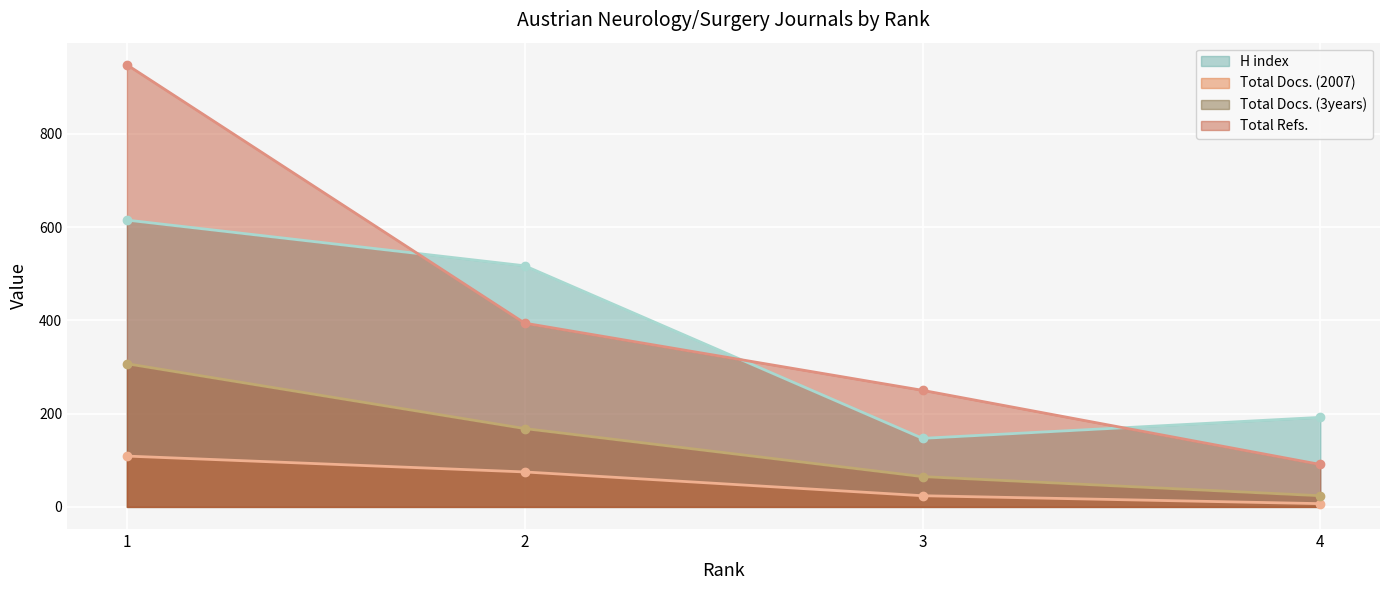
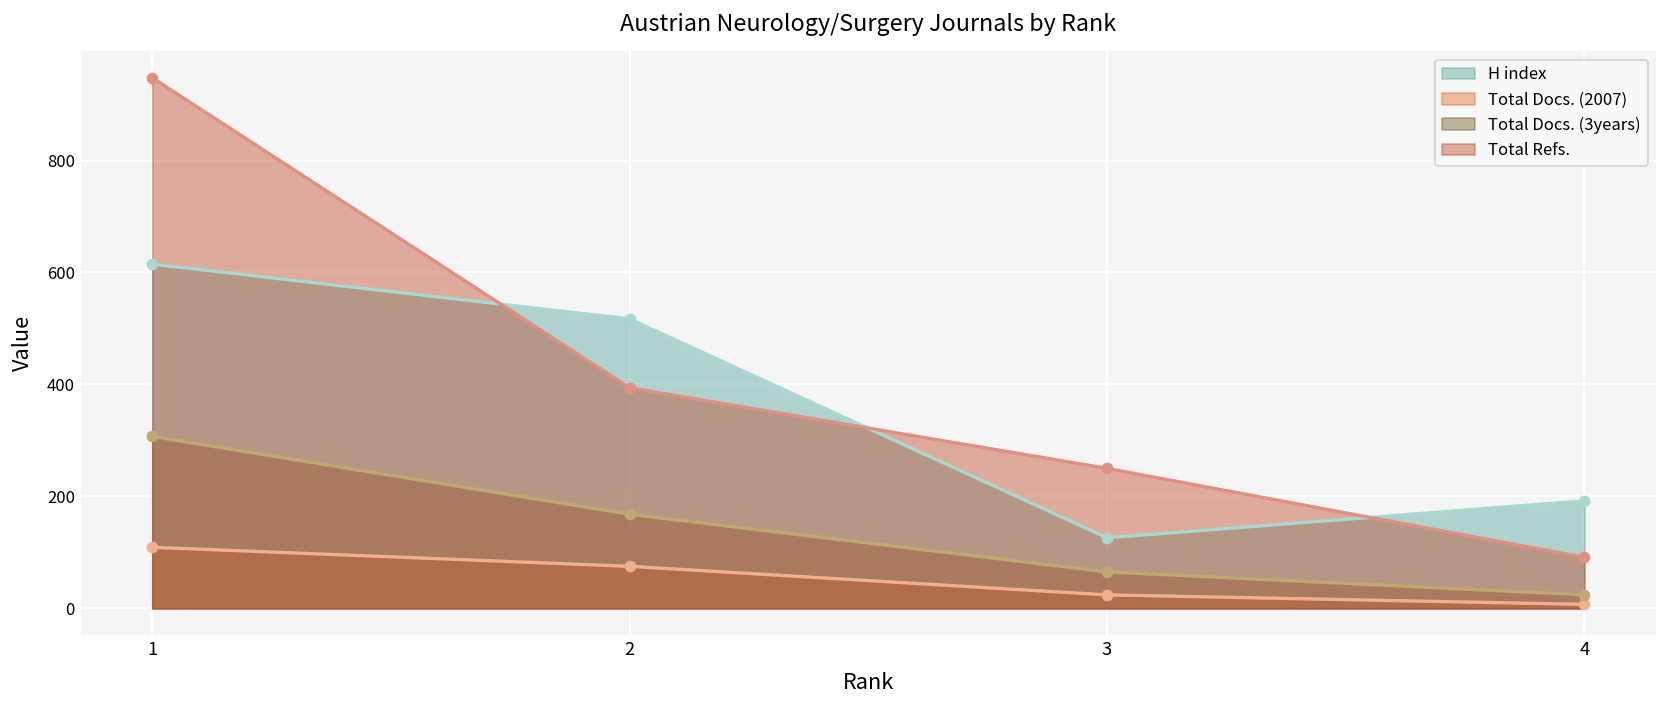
  {
    "H index": {
      "1": 620,
      "2": 520,
-     "3": 150,
+     "3": 130,
      "4": 190
    }
  }
